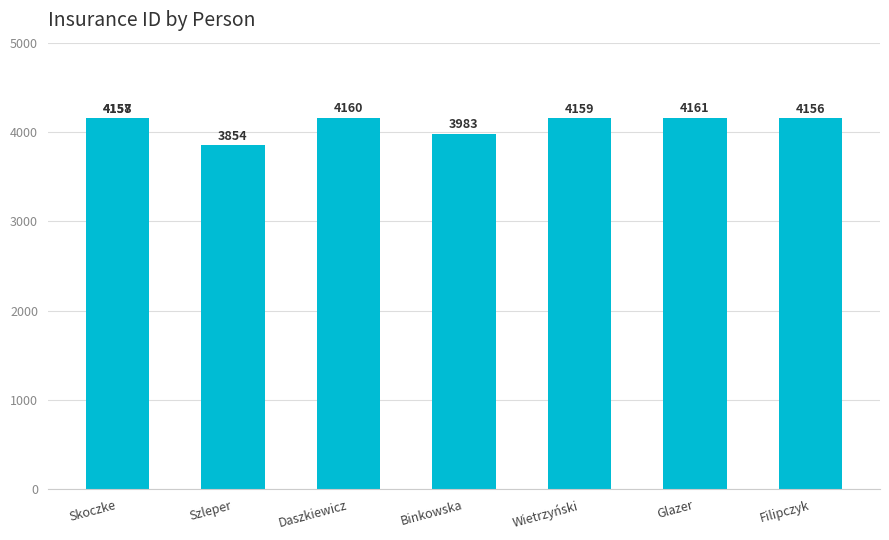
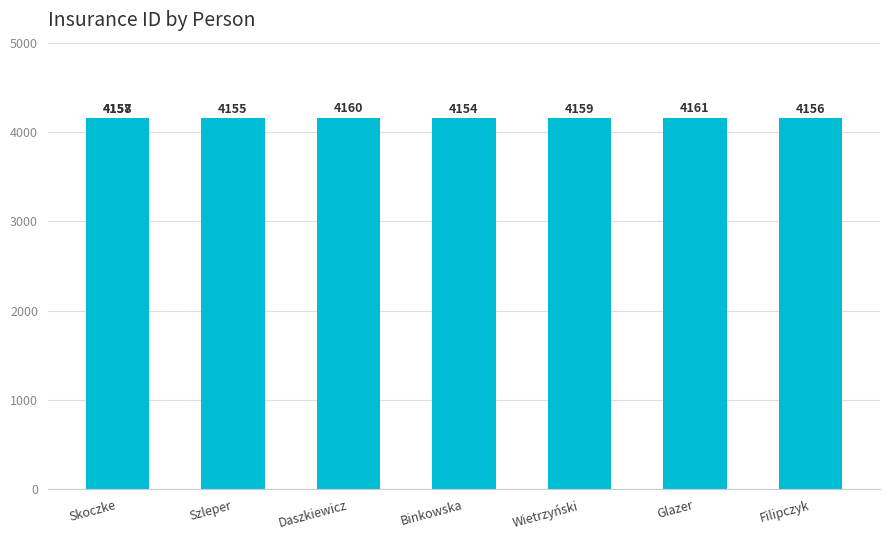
  {
-   "Szleper": 3854,
+   "Szleper": 4155,
    "Daszkiewicz": 4160,
-   "Binkowska": 3983,
+   "Binkowska": 4154,
    "Wietrzyński": 4159,
    "Glazer": 4161,
    "Filipczyk": 4156
  }
